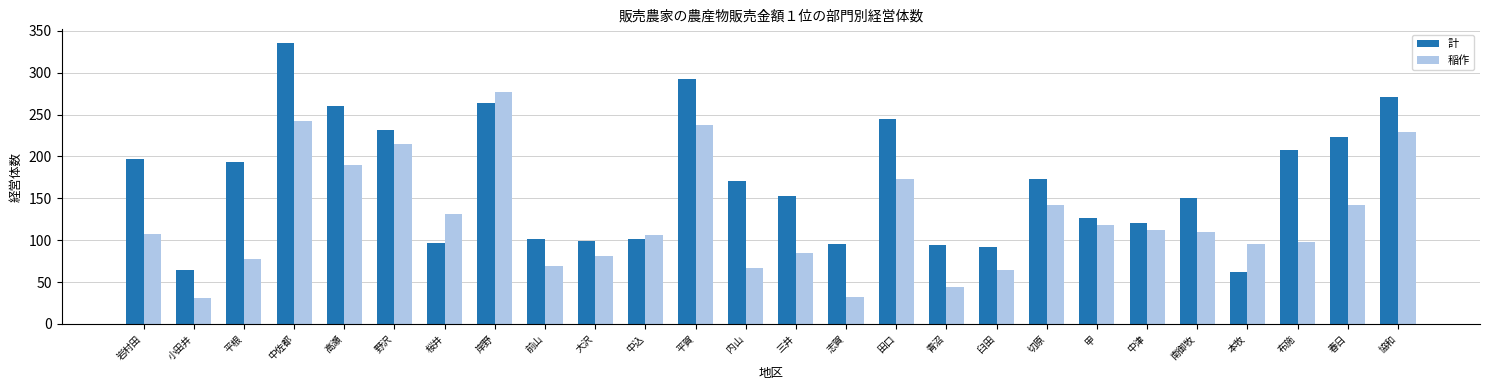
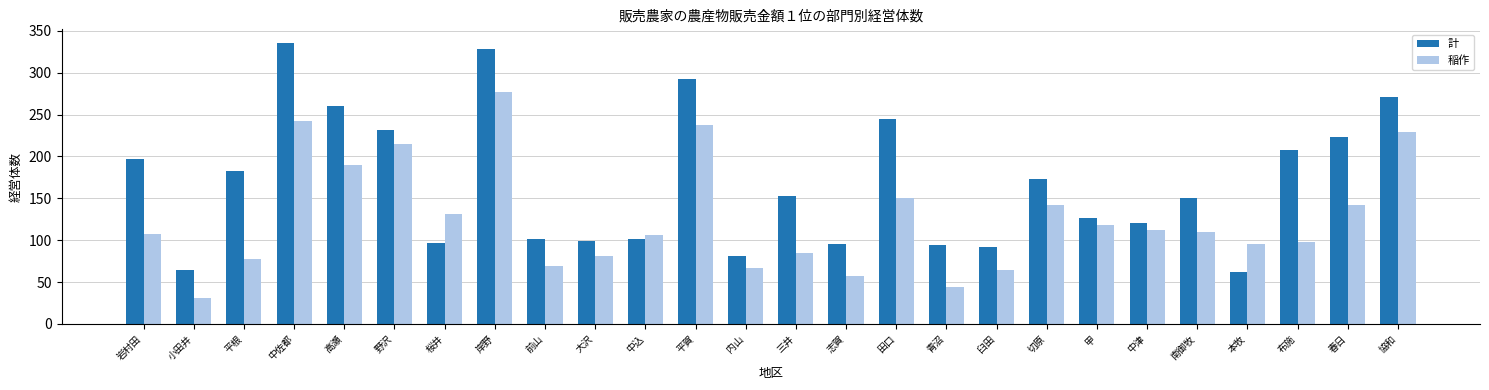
  {
    "計": {
      "岩村田": 200,
      "小田井": 60,
-     "平根": 190,
+     "平根": 180,
      "中佐都": 340,
      "高瀬": 260,
      "野沢": 230,
      "桜井": 100,
-     "岸野": 260,
+     "岸野": 330,
      "前山": 100,
      "大沢": 100,
      "中込": 100,
      "平賀": 290,
-     "内山": 170,
+     "内山": 80,
      "三井": 150,
      "志賀": 100,
      "田口": 250,
      "青沼": 90,
      "臼田": 90,
      "切原": 170,
      "甲": 130,
      "中津": 120,
      "南御牧": 150,
      "本牧": 60,
      "布施": 210,
      "春日": 220,
      "協和": 270
    },
    "稲作": {
      "岩村田": 110,
      "小田井": 30,
      "平根": 80,
      "中佐都": 240,
      "高瀬": 190,
      "野沢": 220,
      "桜井": 130,
      "岸野": 280,
      "前山": 70,
      "大沢": 80,
      "中込": 110,
      "平賀": 240,
      "内山": 70,
      "三井": 90,
-     "志賀": 30,
-     "田口": 170,
+     "志賀": 60,
+     "田口": 150,
      "青沼": 40,
      "臼田": 70,
      "切原": 140,
      "甲": 120,
      "中津": 110,
      "南御牧": 110,
      "本牧": 100,
      "布施": 100,
      "春日": 140,
      "協和": 230
    }
  }
